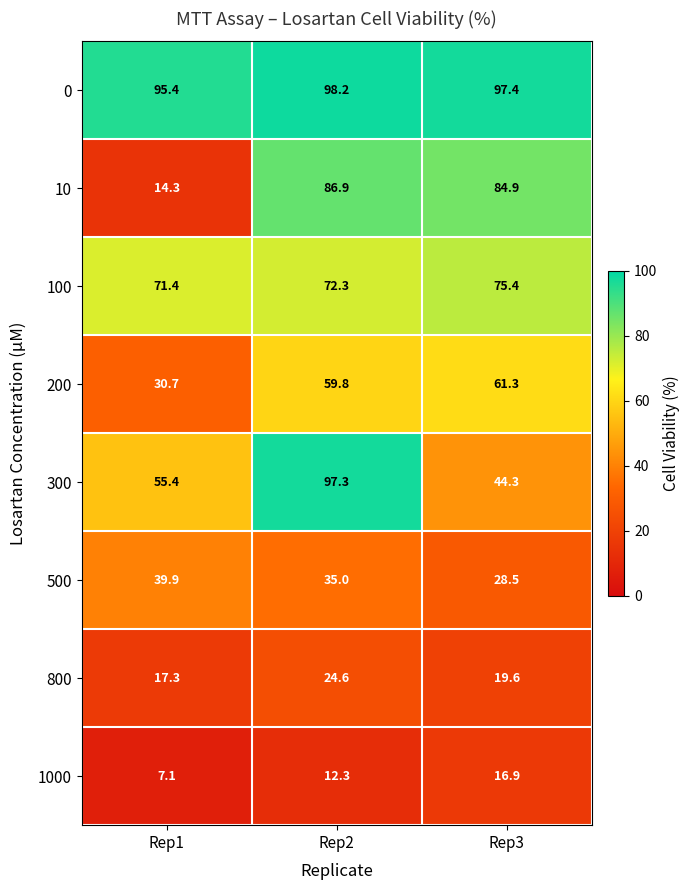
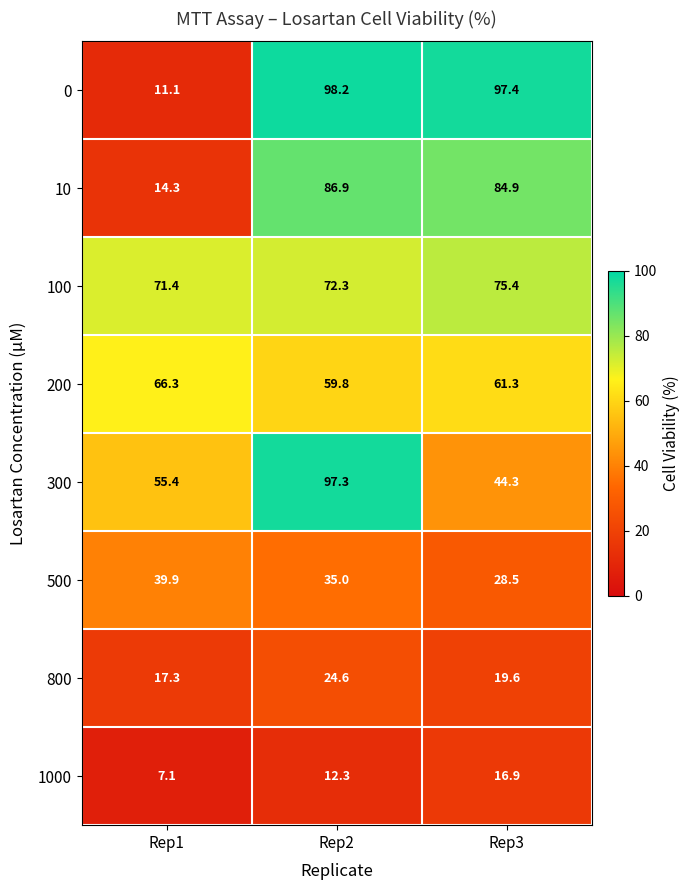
  {
    "0": {
-     "Rep1": 95.4,
+     "Rep1": 11.1,
      "Rep2": 98.2,
      "Rep3": 97.4
    },
    "10": {
      "Rep1": 14.3,
      "Rep2": 86.9,
      "Rep3": 84.9
    },
    "100": {
      "Rep1": 71.4,
      "Rep2": 72.3,
      "Rep3": 75.4
    },
    "200": {
-     "Rep1": 30.7,
+     "Rep1": 66.3,
      "Rep2": 59.8,
      "Rep3": 61.3
    },
    "300": {
      "Rep1": 55.4,
      "Rep2": 97.3,
      "Rep3": 44.3
    },
    "500": {
      "Rep1": 39.9,
      "Rep2": 35.0,
      "Rep3": 28.5
    },
    "800": {
      "Rep1": 17.3,
      "Rep2": 24.6,
      "Rep3": 19.6
    },
    "1000": {
      "Rep1": 7.1,
      "Rep2": 12.3,
      "Rep3": 16.9
    }
  }
